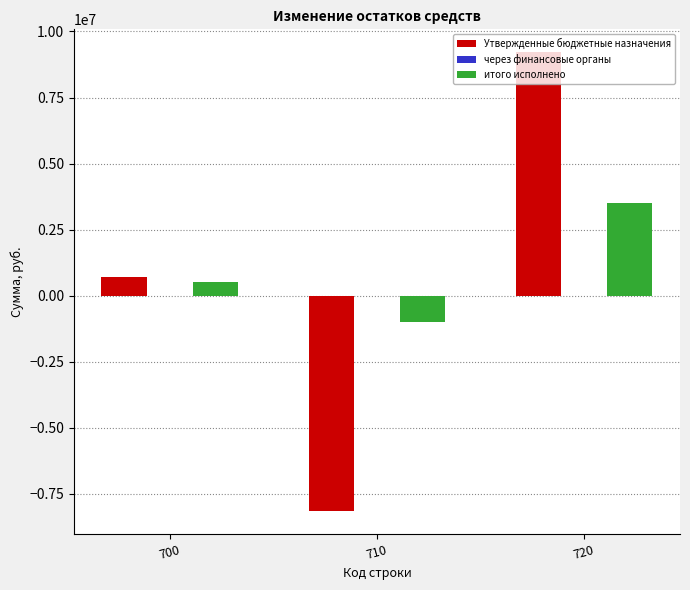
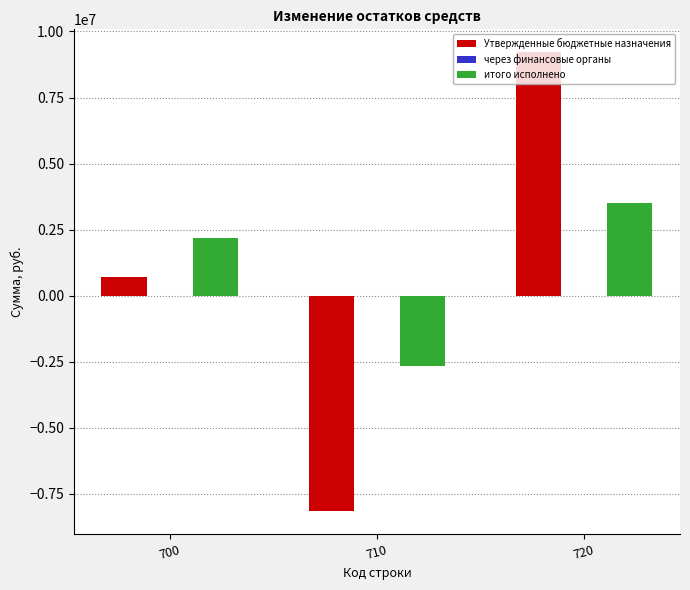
  {
    "Утвержденные бюджетные назначения": {
      "700": 700000,
      "710": -8200000
    },
    "через финансовые органы": {
      "700": 0,
      "710": 0,
      "720": 0
    },
    "итого исполнено": {
-     "700": 500000,
-     "710": -1000000,
+     "700": 2200000,
+     "710": -2700000,
      "720": 3500000
    }
  }
